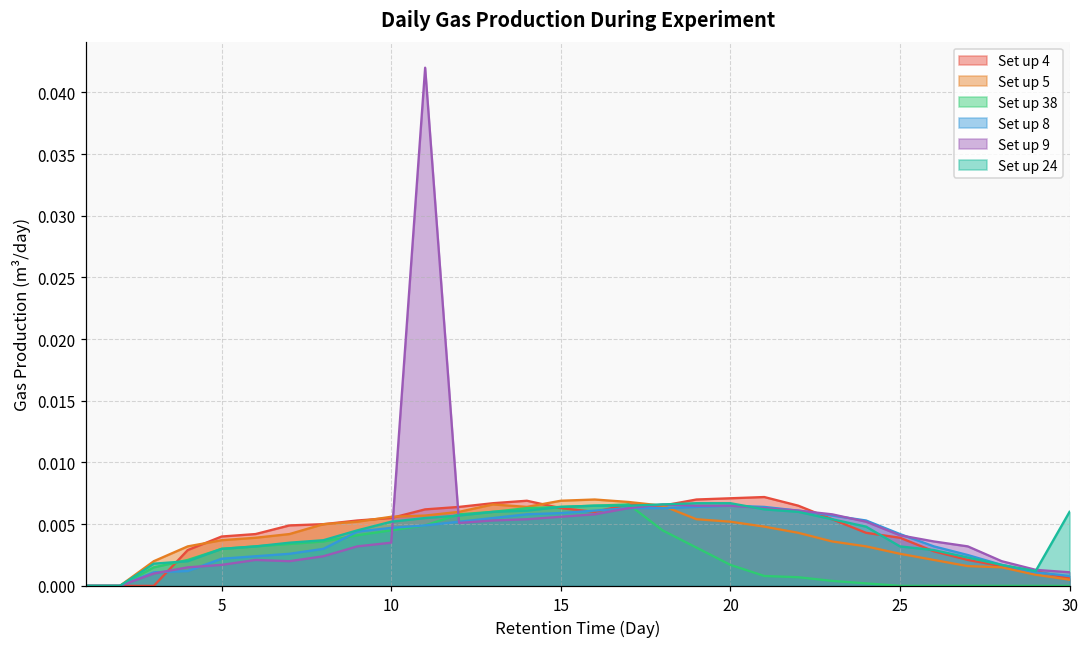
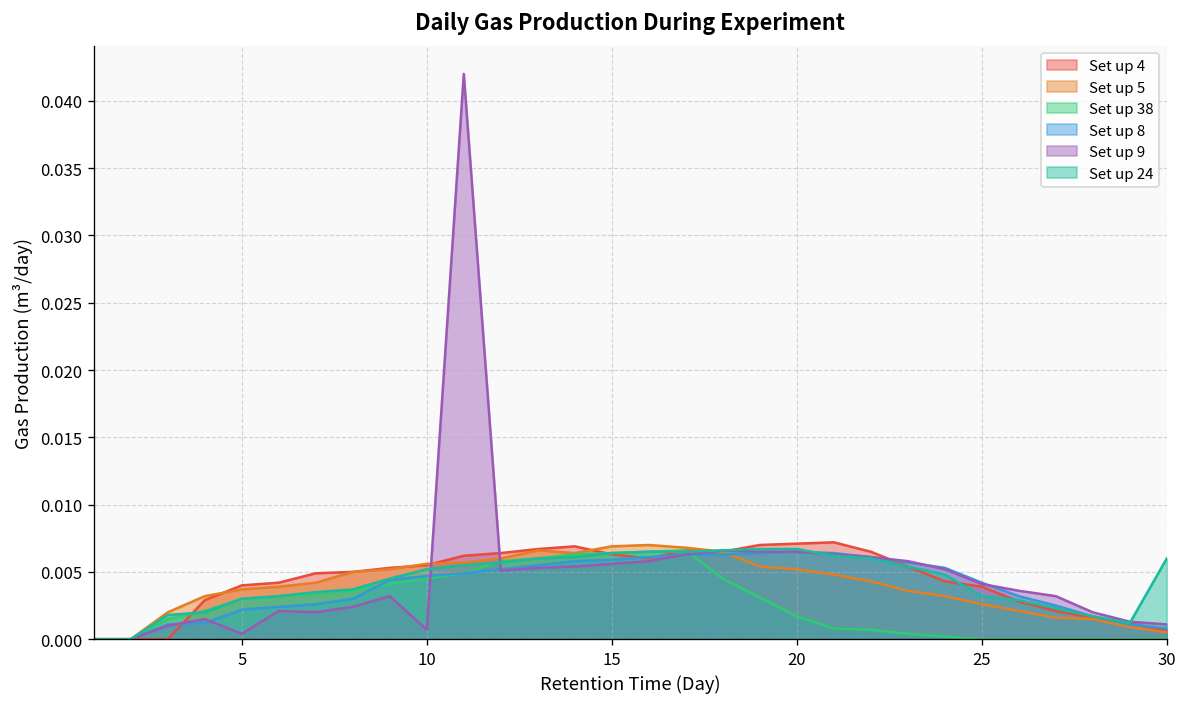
  {
    "Set up 9": {
-     "5": 0.0017,
-     "10": 0.0035,
+     "5": 0.0004,
+     "10": 0.0007,
      "15": 0.0056,
      "30": 0.0011
    }
  }
